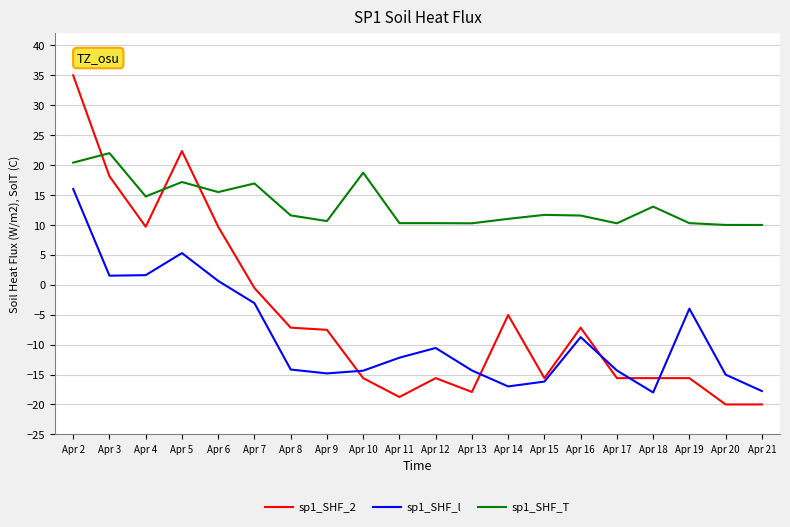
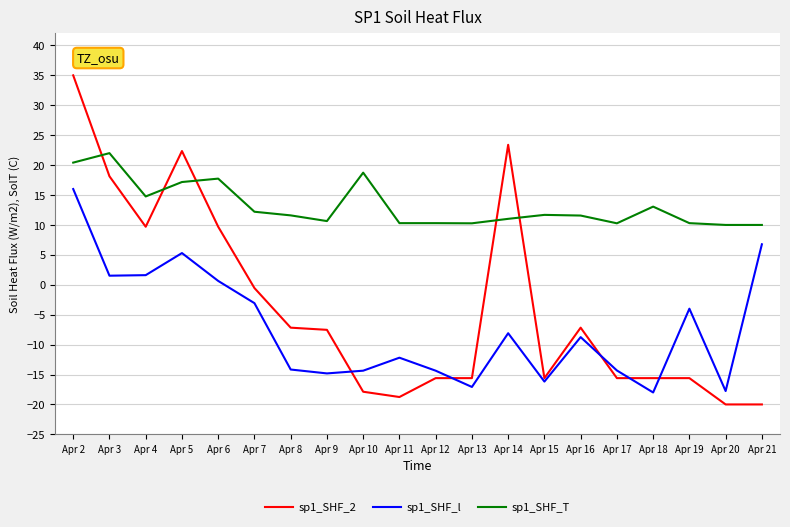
  {
    "sp1_SHF_2": {
      "Apr 2": 35,
      "Apr 3": 18,
      "Apr 4": 10,
      "Apr 5": 22,
      "Apr 6": 10,
      "Apr 7": -1,
      "Apr 8": -7,
      "Apr 9": -8,
-     "Apr 10": -16,
+     "Apr 10": -18,
      "Apr 11": -19,
      "Apr 12": -16,
-     "Apr 13": -18,
-     "Apr 14": -5,
+     "Apr 13": -16,
+     "Apr 14": 23,
      "Apr 15": -16,
      "Apr 16": -7,
      "Apr 17": -16,
      "Apr 18": -16,
      "Apr 19": -16,
      "Apr 20": -20,
      "Apr 21": -20
    },
    "sp1_SHF_l": {
      "Apr 2": 16,
      "Apr 3": 2,
      "Apr 4": 2,
      "Apr 5": 5,
      "Apr 6": 1,
      "Apr 7": -3,
      "Apr 8": -14,
      "Apr 9": -15,
      "Apr 10": -14,
      "Apr 11": -12,
-     "Apr 12": -11,
-     "Apr 13": -14,
-     "Apr 14": -17,
+     "Apr 12": -14,
+     "Apr 13": -17,
+     "Apr 14": -8,
      "Apr 15": -16,
      "Apr 16": -9,
      "Apr 17": -14,
      "Apr 18": -18,
      "Apr 19": -4,
-     "Apr 20": -15,
-     "Apr 21": -18
+     "Apr 20": -18,
+     "Apr 21": 7
    },
    "sp1_SHF_T": {
      "Apr 2": 20,
      "Apr 3": 22,
      "Apr 4": 15,
      "Apr 5": 17,
-     "Apr 6": 15,
-     "Apr 7": 17,
+     "Apr 6": 18,
+     "Apr 7": 12,
      "Apr 8": 12,
      "Apr 9": 11,
      "Apr 10": 19,
      "Apr 11": 10,
      "Apr 12": 10,
      "Apr 13": 10,
      "Apr 14": 11,
      "Apr 15": 12,
      "Apr 16": 12,
      "Apr 17": 10,
      "Apr 18": 13,
      "Apr 19": 10,
      "Apr 20": 10,
      "Apr 21": 10
    }
  }
